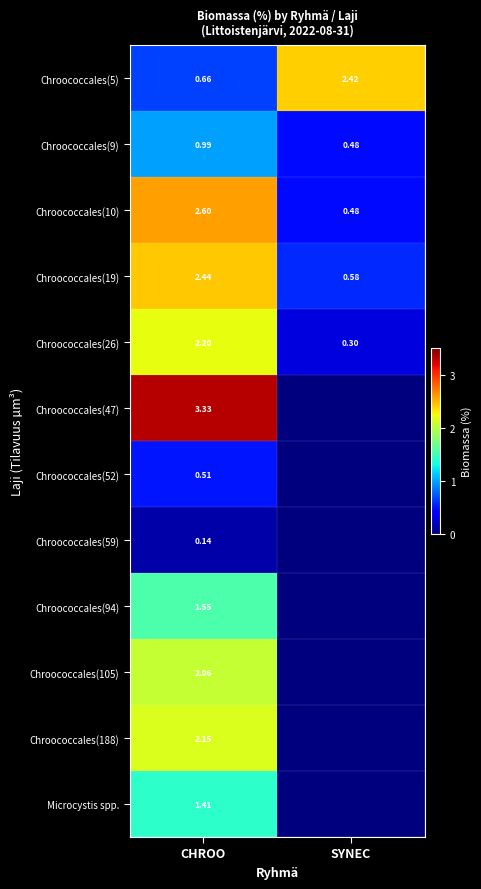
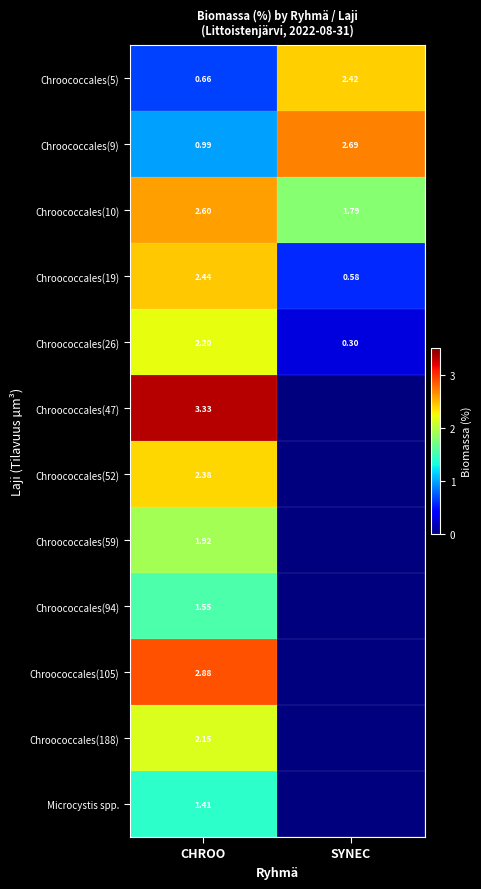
  {
    "Chroococcales(5)": {
      "CHROO": 0.66,
      "SYNEC": 2.42
    },
    "Chroococcales(9)": {
      "CHROO": 0.99,
-     "SYNEC": 0.48
+     "SYNEC": 2.69
    },
    "Chroococcales(10)": {
      "CHROO": 2.60,
-     "SYNEC": 0.48
+     "SYNEC": 1.79
    },
    "Chroococcales(19)": {
      "CHROO": 2.44,
      "SYNEC": 0.58
    },
    "Chroococcales(26)": {
      "CHROO": 2.20,
      "SYNEC": 0.30
    },
    "Chroococcales(47)": {
      "CHROO": 3.33
    },
    "Chroococcales(52)": {
-     "CHROO": 0.51
+     "CHROO": 2.38
    },
    "Chroococcales(59)": {
-     "CHROO": 0.14
+     "CHROO": 1.92
    },
    "Chroococcales(94)": {
      "CHROO": 1.55
    },
    "Chroococcales(105)": {
-     "CHROO": 2.06
+     "CHROO": 2.88
    },
    "Chroococcales(188)": {
      "CHROO": 2.15
    },
    "Microcystis spp.": {
      "CHROO": 1.41
    }
  }
